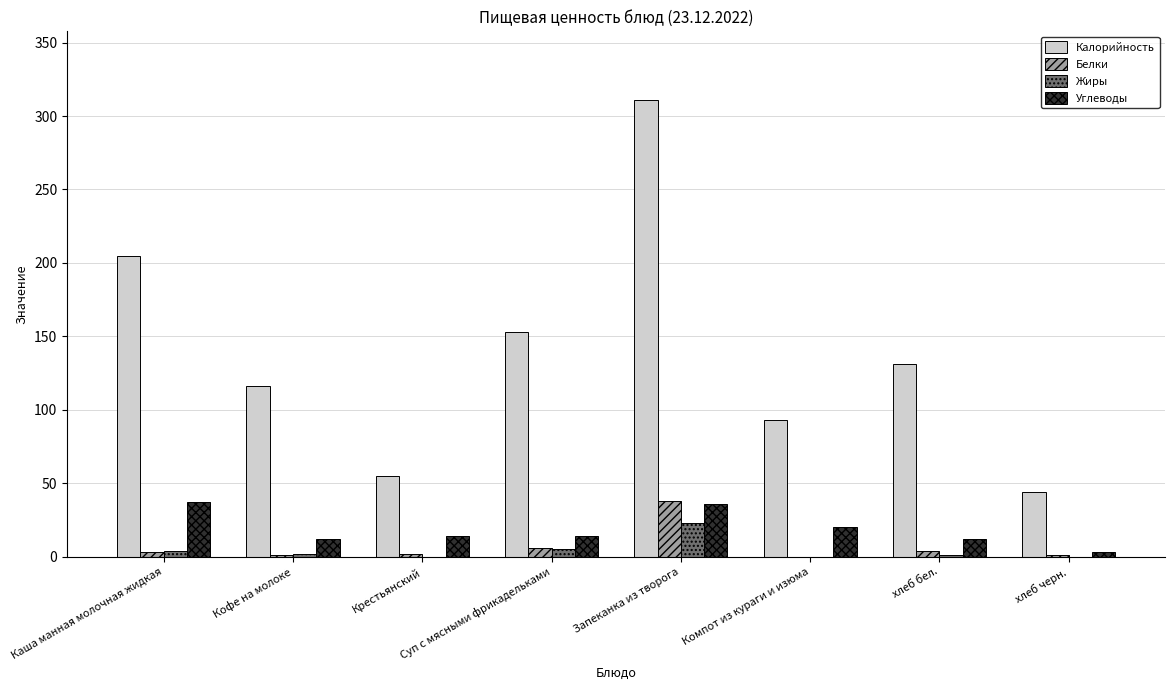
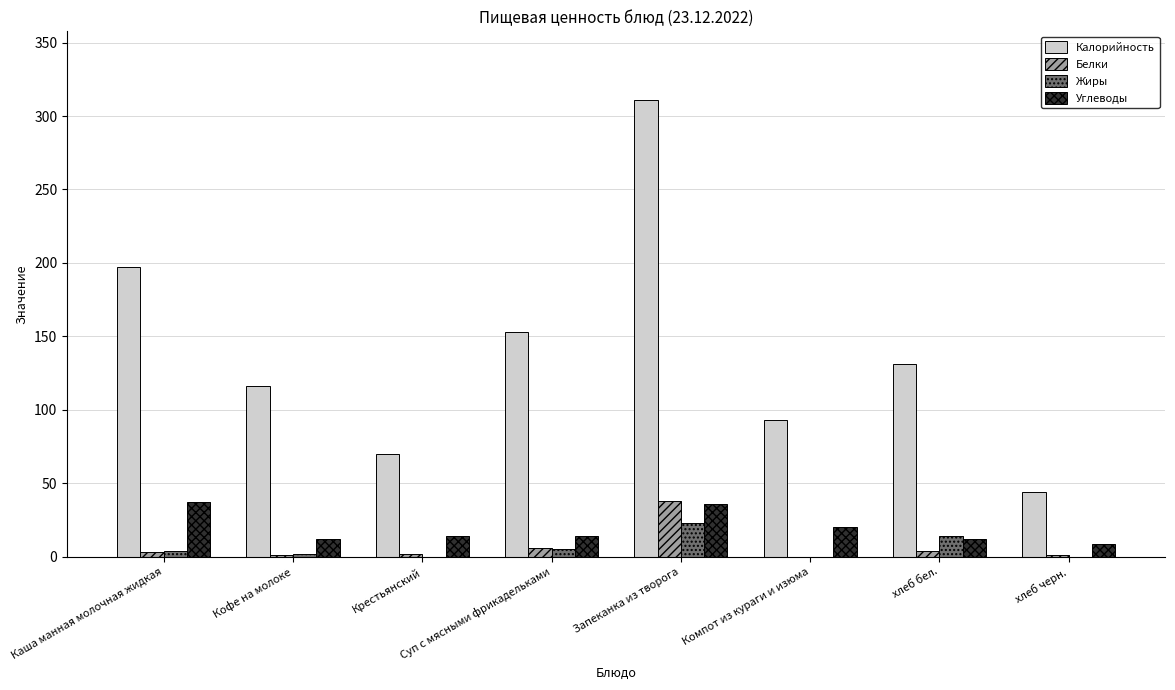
  {
    "Калорийность": {
-     "Каша манная молочная жидкая": 205,
+     "Каша манная молочная жидкая": 197,
      "Кофе на молоке": 116,
-     "Крестьянский": 55,
+     "Крестьянский": 70,
      "Суп с мясными фрикадельками": 153,
      "Запеканка из творога": 311,
      "Компот из кураги и изюма": 93,
      "хлеб бел.": 131,
      "хлеб черн.": 44
    },
    "Белки": {
      "Каша манная молочная жидкая": 3,
      "Крестьянский": 2,
      "Суп с мясными фрикадельками": 6,
      "Запеканка из творога": 38,
      "Компот из кураги и изюма": 0,
      "хлеб бел.": 4
    },
    "Жиры": {
      "Каша манная молочная жидкая": 4,
      "Кофе на молоке": 2,
      "Крестьянский": 0,
      "Суп с мясными фрикадельками": 5,
      "Запеканка из творога": 23,
      "Компот из кураги и изюма": 0,
-     "хлеб бел.": 1,
+     "хлеб бел.": 14,
      "хлеб черн.": 0
    },
    "Углеводы": {
      "Каша манная молочная жидкая": 37,
      "Кофе на молоке": 12,
      "Крестьянский": 14,
      "Суп с мясными фрикадельками": 14,
      "Запеканка из творога": 36,
      "Компот из кураги и изюма": 20,
      "хлеб бел.": 12,
-     "хлеб черн.": 3
+     "хлеб черн.": 9
    }
  }
